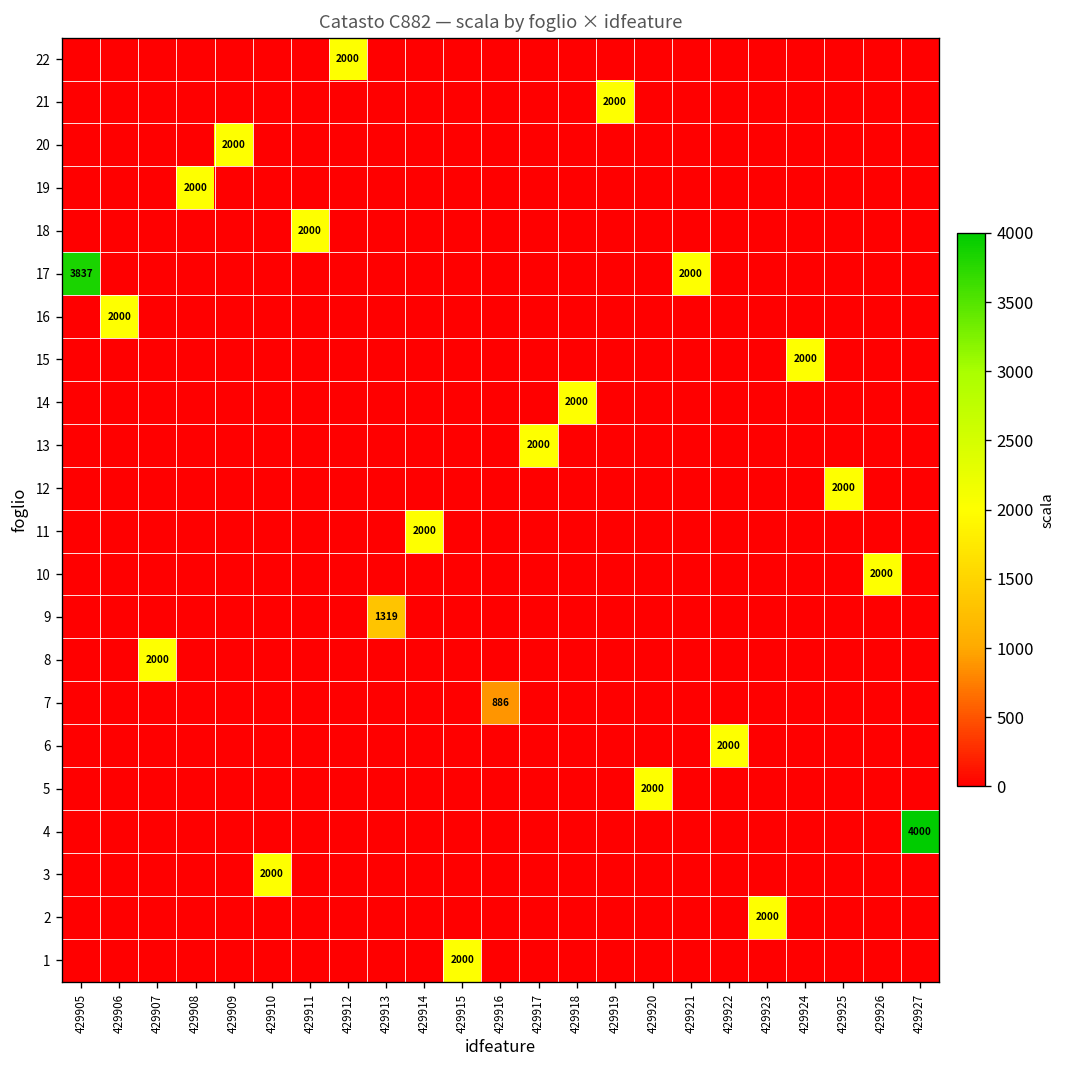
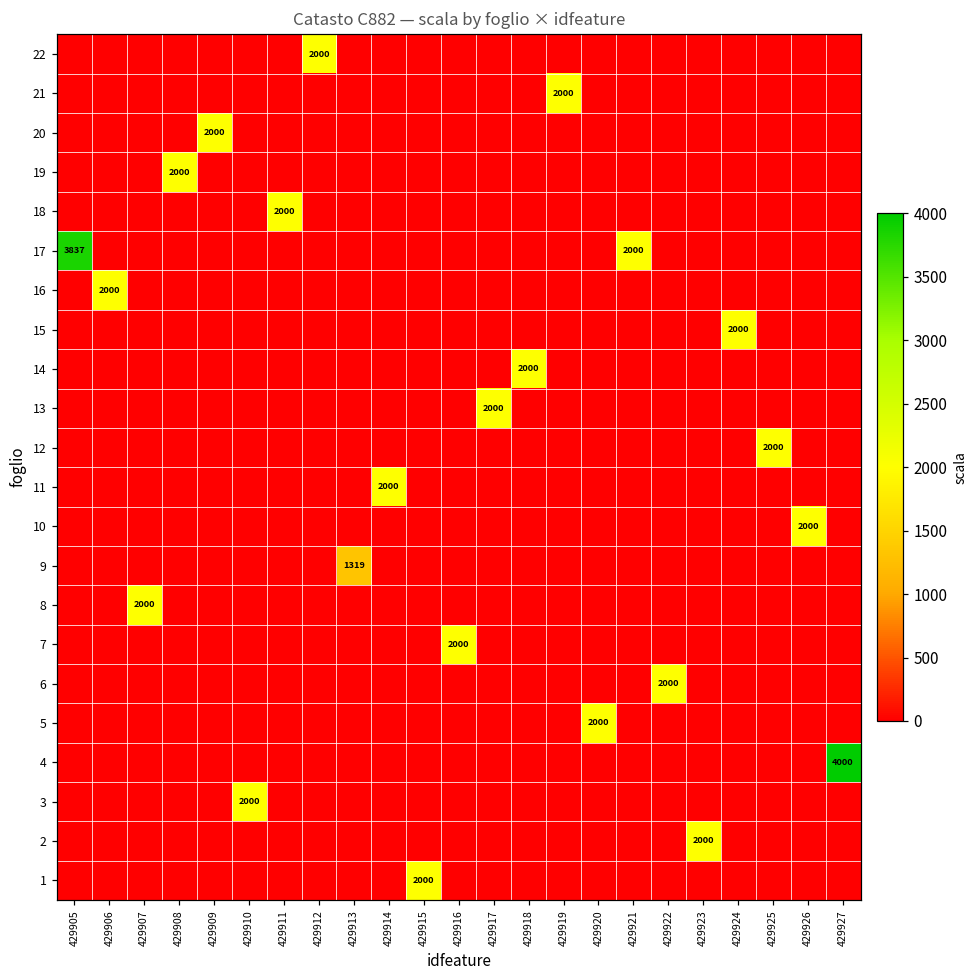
  {
    "22": {
      "429912": 2000
    },
    "21": {
      "429919": 2000
    },
    "20": {
      "429909": 2000
    },
    "19": {
      "429908": 2000
    },
    "18": {
      "429911": 2000
    },
    "17": {
      "429905": 3837,
      "429921": 2000
    },
    "16": {
      "429906": 2000
    },
    "15": {
      "429924": 2000
    },
    "14": {
      "429918": 2000
    },
    "13": {
      "429917": 2000
    },
    "12": {
      "429925": 2000
    },
    "11": {
      "429914": 2000
    },
    "10": {
      "429926": 2000
    },
    "9": {
      "429913": 1319
    },
    "8": {
      "429907": 2000
    },
    "7": {
-     "429916": 886
+     "429916": 2000
    },
    "6": {
      "429922": 2000
    },
    "5": {
      "429920": 2000
    },
    "4": {
      "429927": 4000
    },
    "3": {
      "429910": 2000
    },
    "2": {
      "429923": 2000
    },
    "1": {
      "429915": 2000
    }
  }
